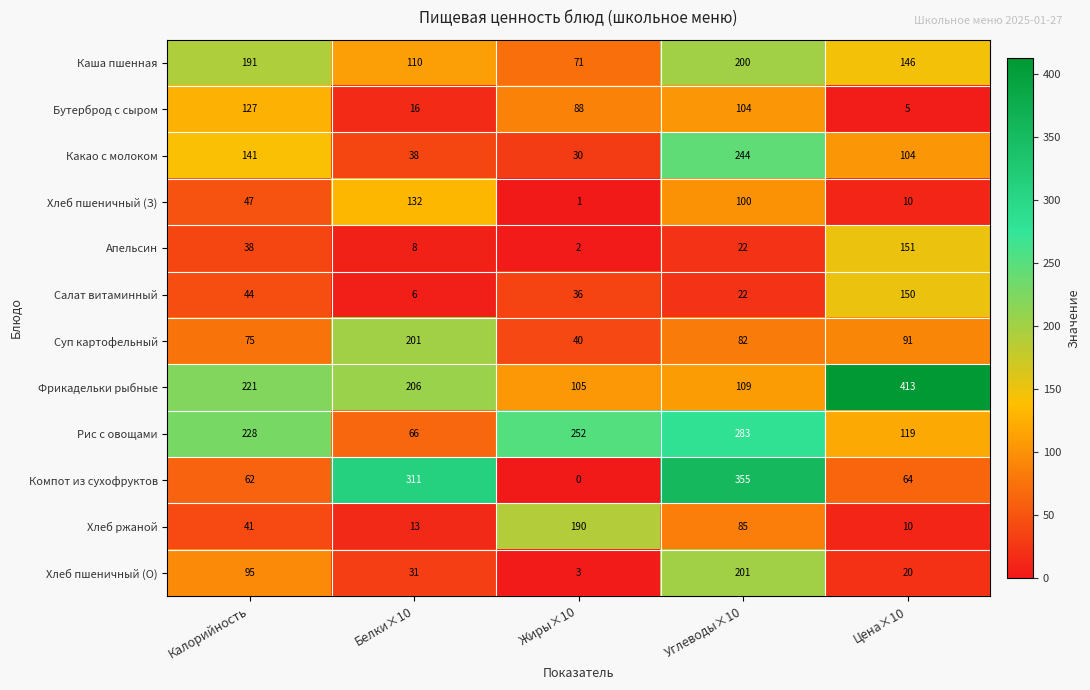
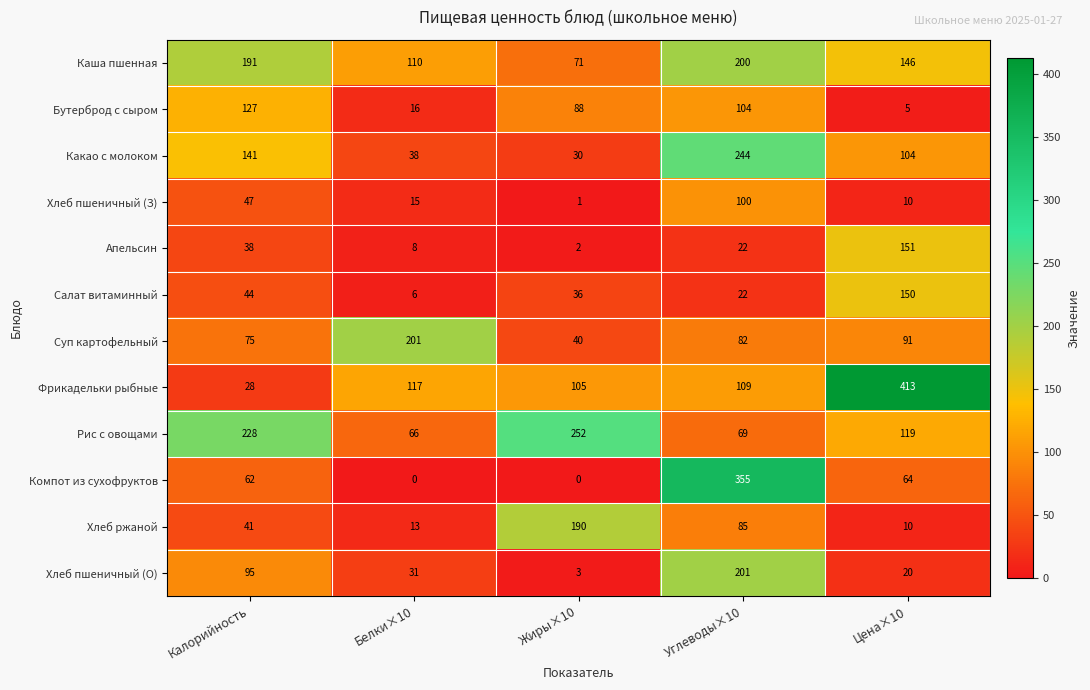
  {
    "Каша пшенная": {
      "Калорийность": 191,
      "Белки×10": 110,
      "Жиры×10": 71,
      "Углеводы×10": 200,
      "Цена×10": 146
    },
    "Бутерброд с сыром": {
      "Калорийность": 127,
      "Белки×10": 16,
      "Жиры×10": 88,
      "Углеводы×10": 104,
      "Цена×10": 5
    },
    "Какао с молоком": {
      "Калорийность": 141,
      "Белки×10": 38,
      "Жиры×10": 30,
      "Углеводы×10": 244,
      "Цена×10": 104
    },
    "Хлеб пшеничный (З)": {
      "Калорийность": 47,
-     "Белки×10": 132,
+     "Белки×10": 15,
      "Жиры×10": 1,
      "Углеводы×10": 100,
      "Цена×10": 10
    },
    "Апельсин": {
      "Калорийность": 38,
      "Белки×10": 8,
      "Жиры×10": 2,
      "Углеводы×10": 22,
      "Цена×10": 151
    },
    "Салат витаминный": {
      "Калорийность": 44,
      "Белки×10": 6,
      "Жиры×10": 36,
      "Углеводы×10": 22,
      "Цена×10": 150
    },
    "Суп картофельный": {
      "Калорийность": 75,
      "Белки×10": 201,
      "Жиры×10": 40,
      "Углеводы×10": 82,
      "Цена×10": 91
    },
    "Фрикадельки рыбные": {
-     "Калорийность": 221,
-     "Белки×10": 206,
+     "Калорийность": 28,
+     "Белки×10": 117,
      "Жиры×10": 105,
      "Углеводы×10": 109,
      "Цена×10": 413
    },
    "Рис с овощами": {
      "Калорийность": 228,
      "Белки×10": 66,
      "Жиры×10": 252,
-     "Углеводы×10": 283,
+     "Углеводы×10": 69,
      "Цена×10": 119
    },
    "Компот из сухофруктов": {
      "Калорийность": 62,
-     "Белки×10": 311,
+     "Белки×10": 0,
      "Жиры×10": 0,
      "Углеводы×10": 355,
      "Цена×10": 64
    },
    "Хлеб ржаной": {
      "Калорийность": 41,
      "Белки×10": 13,
      "Жиры×10": 190,
      "Углеводы×10": 85,
      "Цена×10": 10
    },
    "Хлеб пшеничный (О)": {
      "Калорийность": 95,
      "Белки×10": 31,
      "Жиры×10": 3,
      "Углеводы×10": 201,
      "Цена×10": 20
    }
  }
